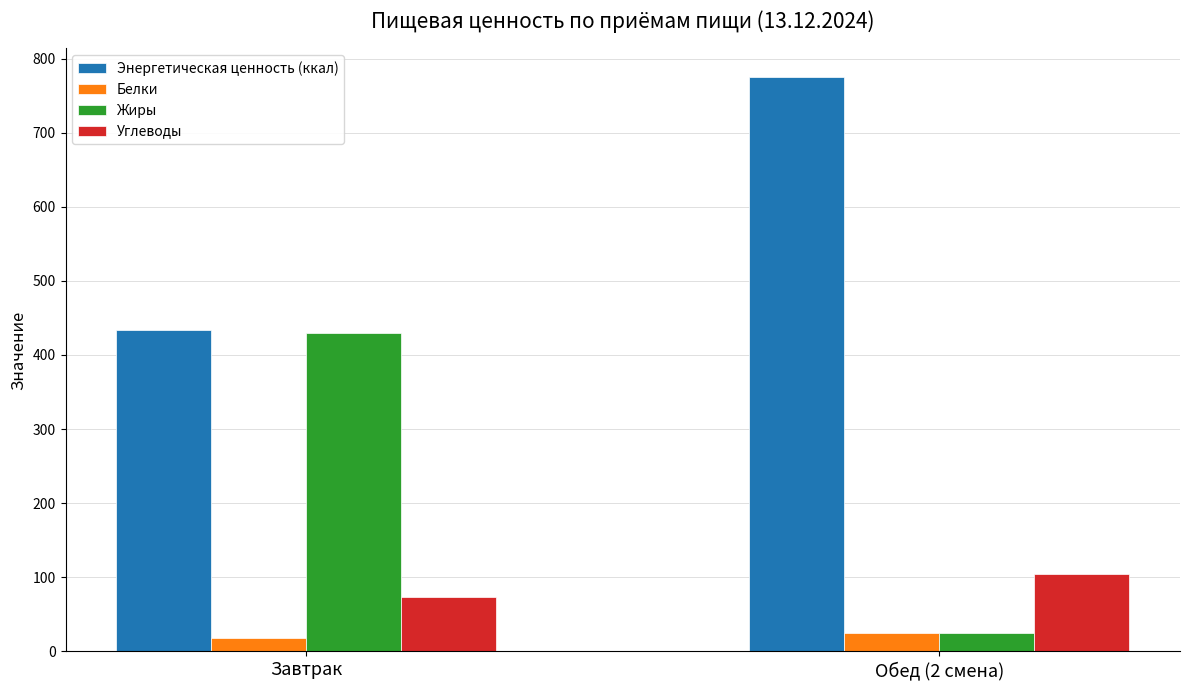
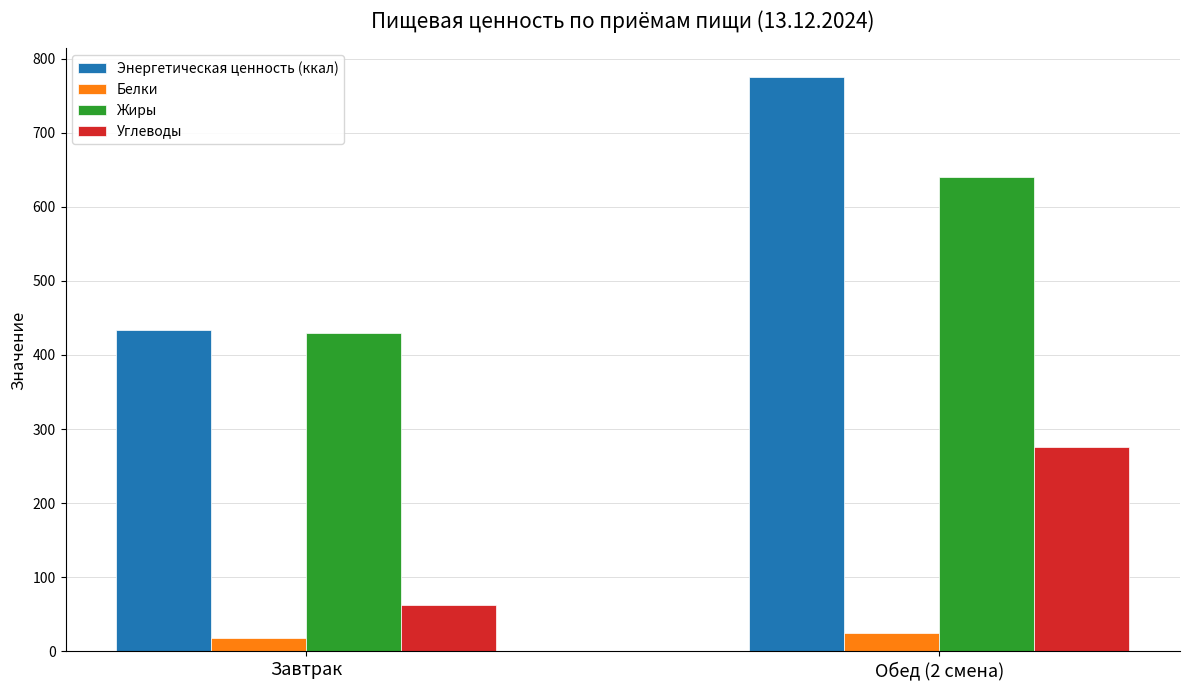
  {
    "Энергетическая ценность (ккал)": {
      "Завтрак": 430,
      "Обед (2 смена)": 770
    },
    "Белки": {
      "Завтрак": 20,
      "Обед (2 смена)": 30
    },
    "Жиры": {
      "Завтрак": 430,
-     "Обед (2 смена)": 20
+     "Обед (2 смена)": 640
    },
    "Углеводы": {
-     "Завтрак": 70,
-     "Обед (2 смена)": 100
+     "Завтрак": 60,
+     "Обед (2 смена)": 280
    }
  }
